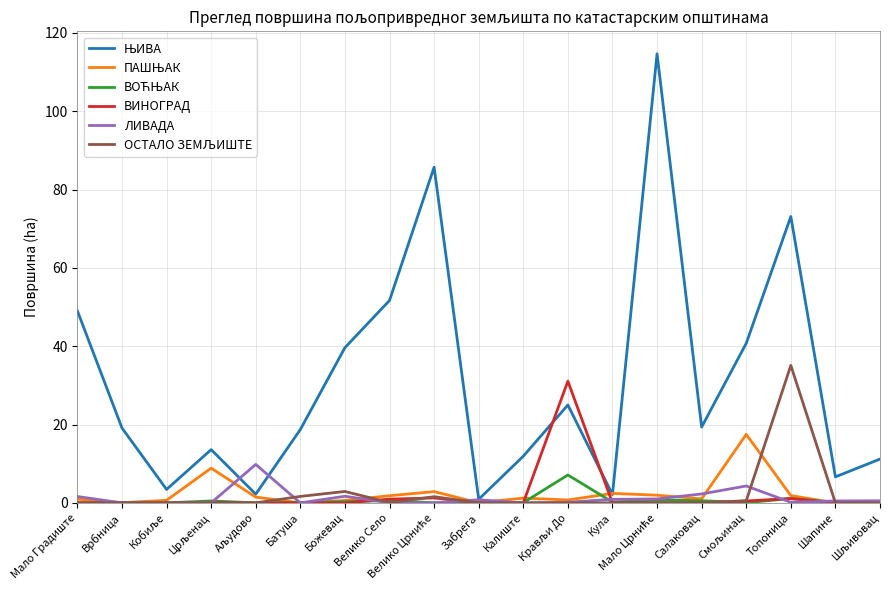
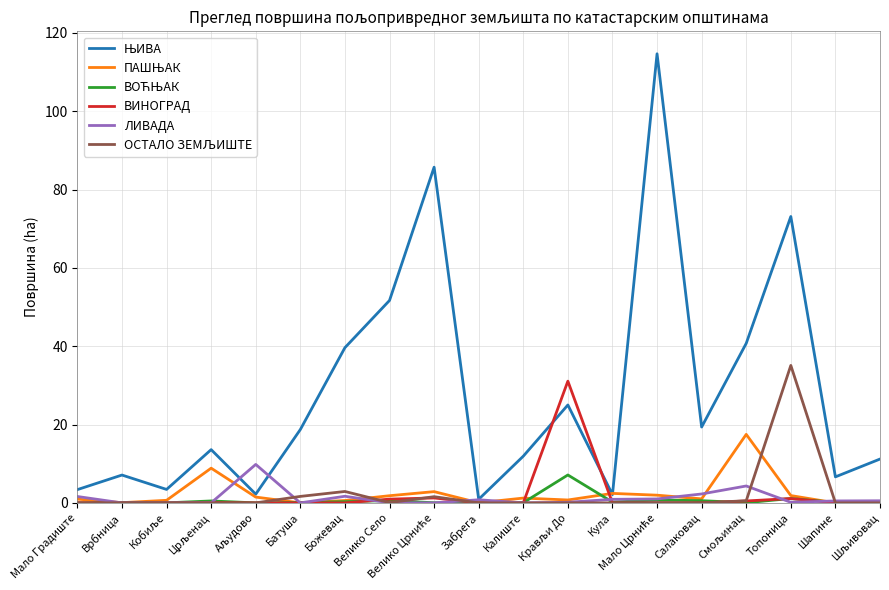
  {
    "ЊИВА": {
-     "Мало Градиште": 49,
-     "Врбница": 19,
+     "Мало Градиште": 3,
+     "Врбница": 7,
      "Кобиље": 3,
      "Црљенац": 14,
      "Аљудово": 2,
      "Батуша": 19,
      "Божевац": 40,
      "Велико Село": 52,
      "Велико Црниће": 86,
      "Калиште": 12,
      "Крављи До": 25,
      "Мало Црниће": 115,
      "Салаковац": 19,
      "Смољинац": 41,
      "Топоница": 73,
      "Шапине": 7,
      "Шљивовац": 11
    },
    "ПАШЊАК": {
      "Мало Градиште": 1,
      "Црљенац": 9,
      "Аљудово": 1,
      "Велико Село": 2,
      "Велико Црниће": 3,
      "Калиште": 1,
      "Мало Црниће": 2,
      "Смољинац": 17,
      "Топоница": 2
    },
    "ВОЋЊАК": {
      "Крављи До": 7
    },
    "ВИНОГРАД": {
      "Крављи До": 31
    },
    "ЛИВАДА": {
      "Мало Градиште": 2,
      "Аљудово": 10,
      "Божевац": 2,
      "Кула": 1,
      "Салаковац": 2,
      "Смољинац": 4,
      "Топоница": 0
    },
    "ОСТАЛО ЗЕМЉИШТЕ": {
      "Батуша": 2,
      "Божевац": 3,
      "Топоница": 35
    }
  }
